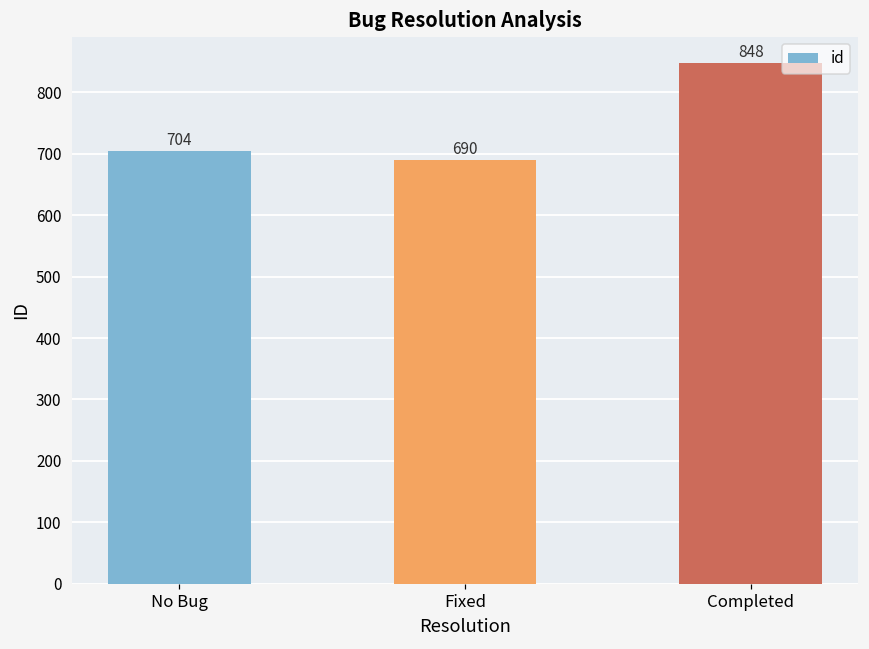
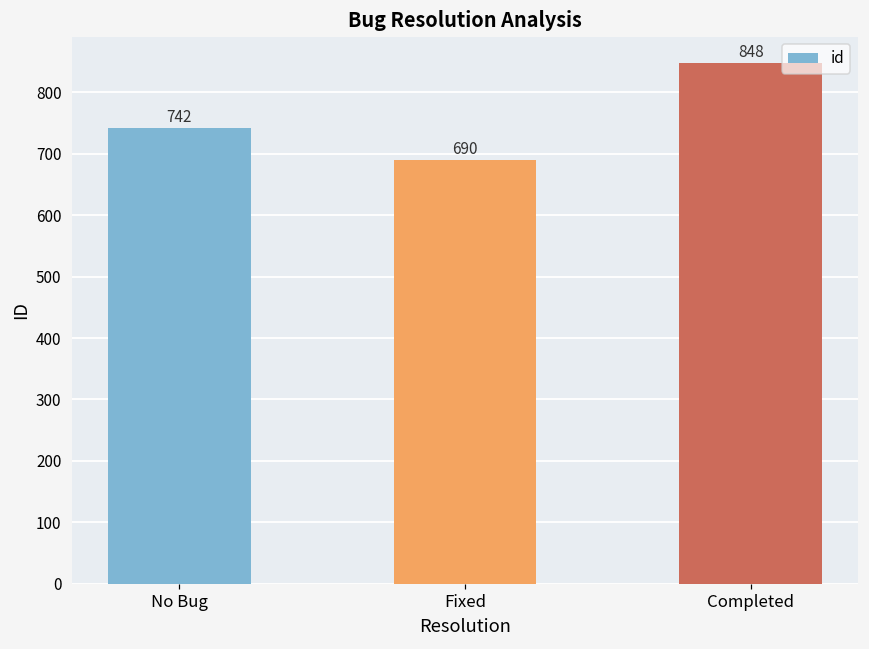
  {
-   "No Bug": 704,
+   "No Bug": 742,
    "Fixed": 690,
    "Completed": 848
  }
